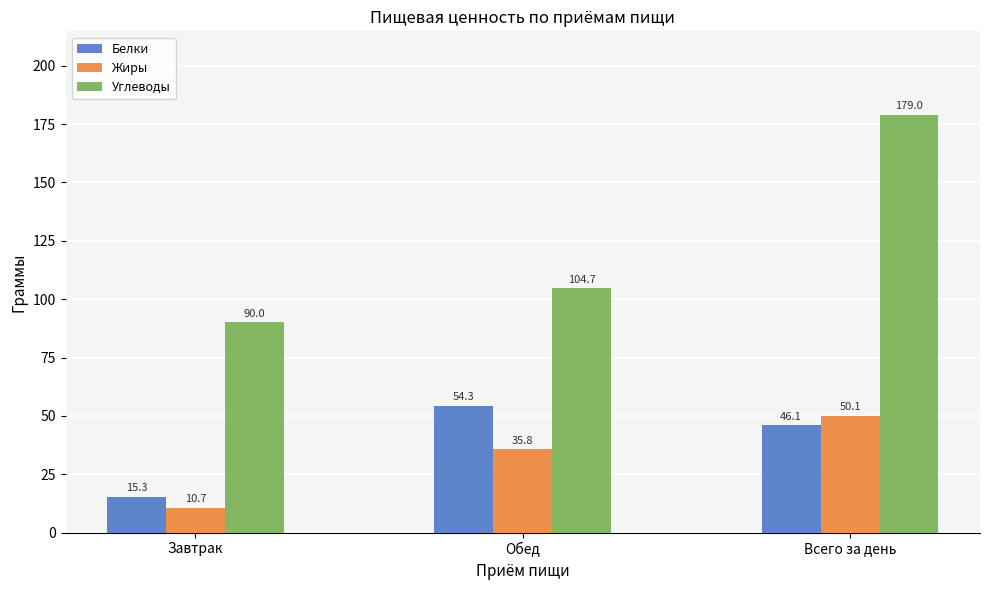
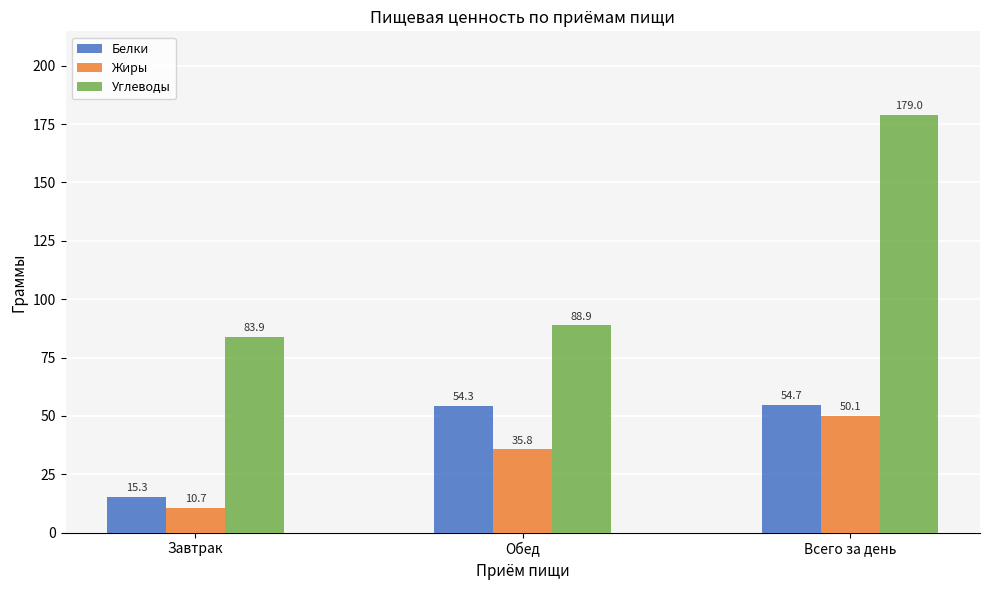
  {
    "Белки": {
      "Завтрак": 15.3,
      "Обед": 54.3,
-     "Всего за день": 46.1
+     "Всего за день": 54.7
    },
    "Жиры": {
      "Завтрак": 10.7,
      "Обед": 35.8,
      "Всего за день": 50.1
    },
    "Углеводы": {
-     "Завтрак": 90.0,
-     "Обед": 104.7,
+     "Завтрак": 83.9,
+     "Обед": 88.9,
      "Всего за день": 179.0
    }
  }
